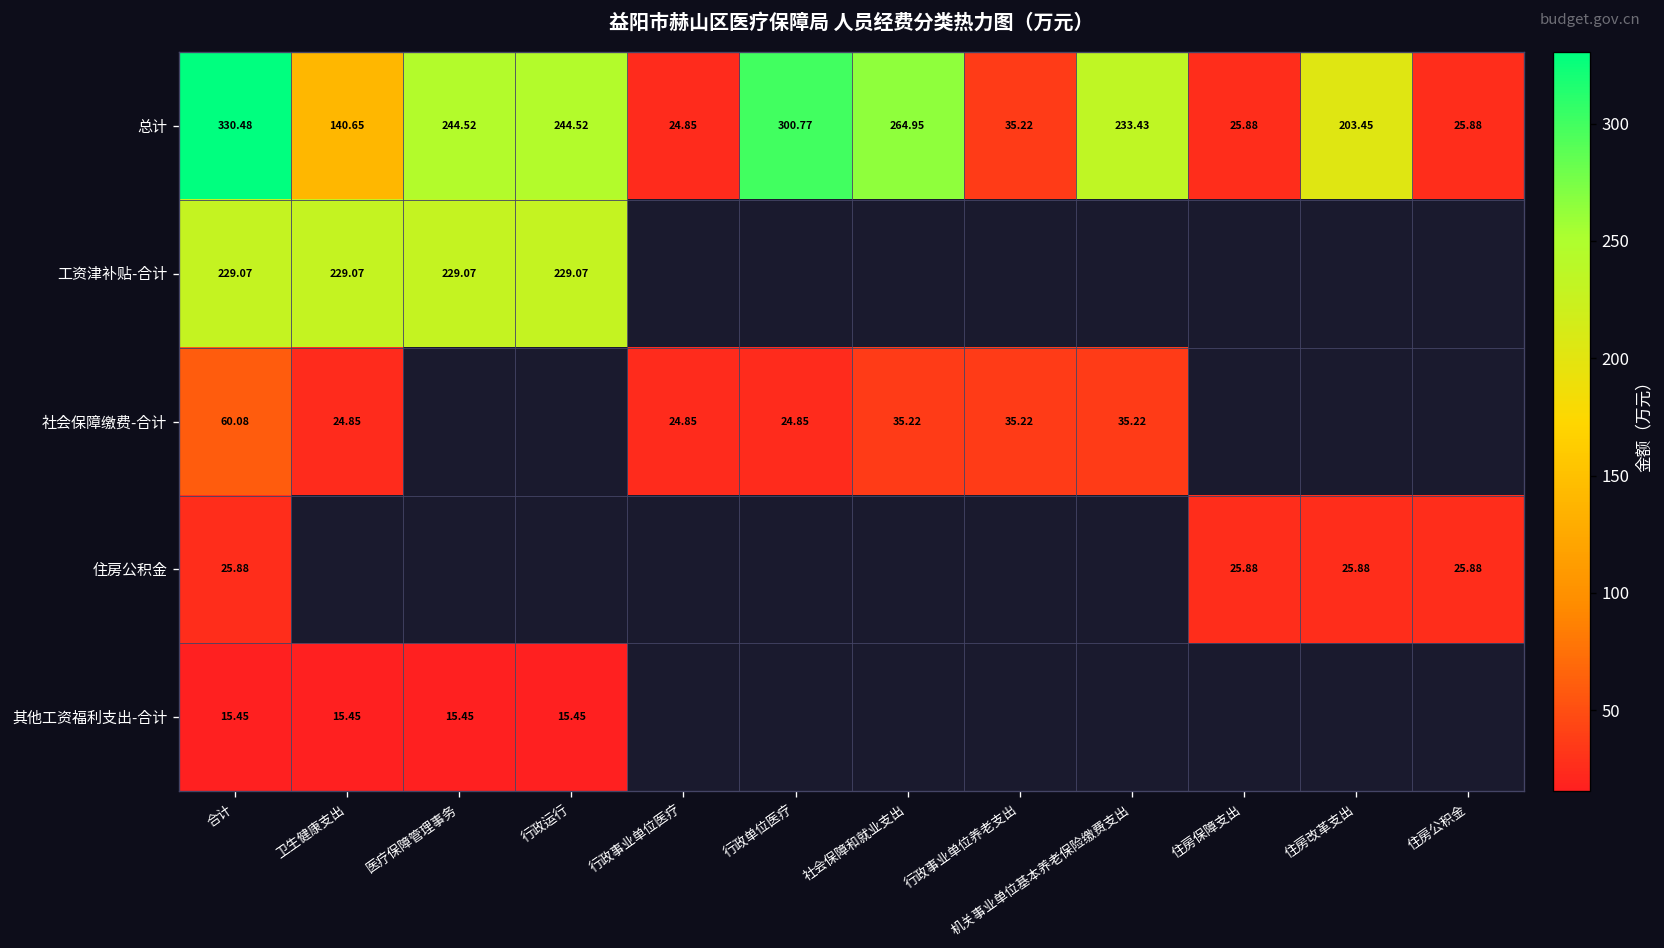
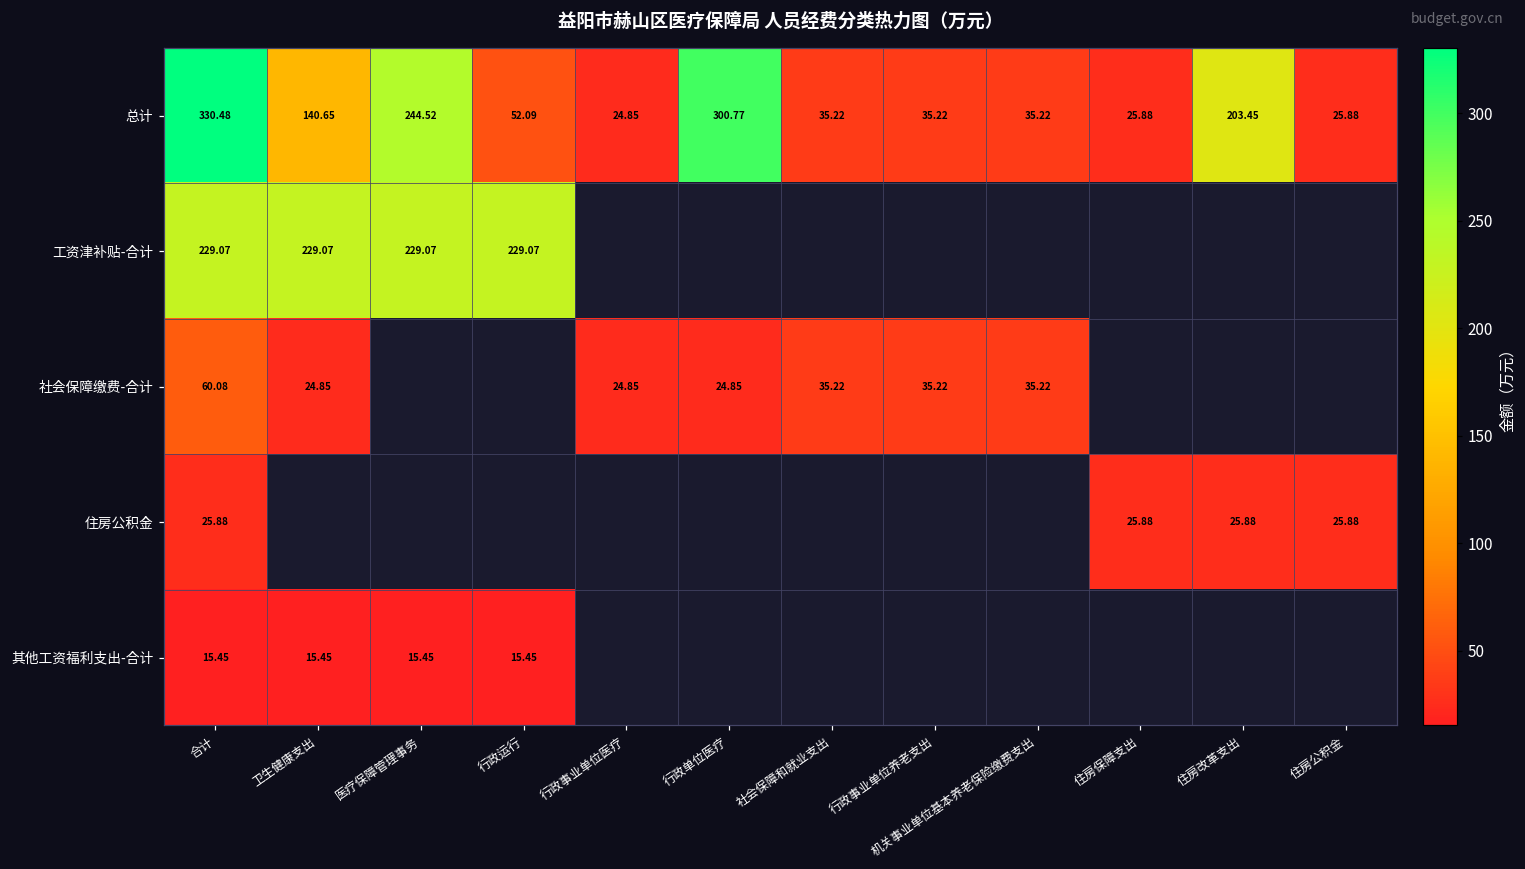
  {
    "总计": {
      "合计": 330.48,
      "卫生健康支出": 140.65,
      "医疗保障管理事务": 244.52,
-     "行政运行": 244.52,
+     "行政运行": 52.09,
      "行政事业单位医疗": 24.85,
      "行政单位医疗": 300.77,
-     "社会保障和就业支出": 264.95,
+     "社会保障和就业支出": 35.22,
      "行政事业单位养老支出": 35.22,
-     "机关事业单位基本养老保险缴费支出": 233.43,
+     "机关事业单位基本养老保险缴费支出": 35.22,
      "住房保障支出": 25.88,
      "住房改革支出": 203.45,
      "住房公积金": 25.88
    },
    "工资津补贴-合计": {
      "合计": 229.07,
      "卫生健康支出": 229.07,
      "医疗保障管理事务": 229.07,
      "行政运行": 229.07
    },
    "社会保障缴费-合计": {
      "合计": 60.08,
      "卫生健康支出": 24.85,
      "行政事业单位医疗": 24.85,
      "行政单位医疗": 24.85,
      "社会保障和就业支出": 35.22,
      "行政事业单位养老支出": 35.22,
      "机关事业单位基本养老保险缴费支出": 35.22
    },
    "住房公积金": {
      "合计": 25.88,
      "住房保障支出": 25.88,
      "住房改革支出": 25.88,
      "住房公积金": 25.88
    },
    "其他工资福利支出-合计": {
      "合计": 15.45,
      "卫生健康支出": 15.45,
      "医疗保障管理事务": 15.45,
      "行政运行": 15.45
    }
  }
